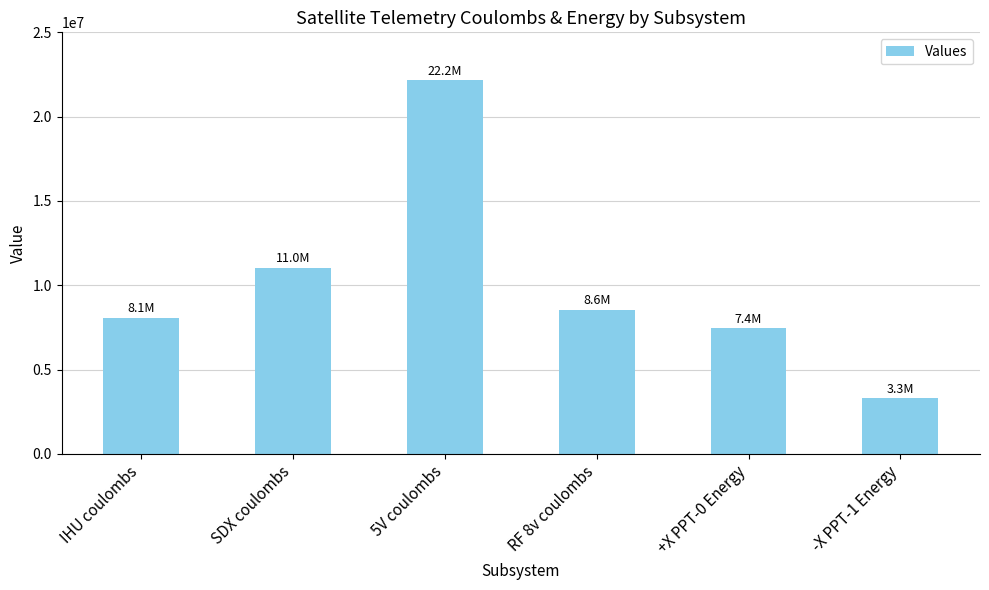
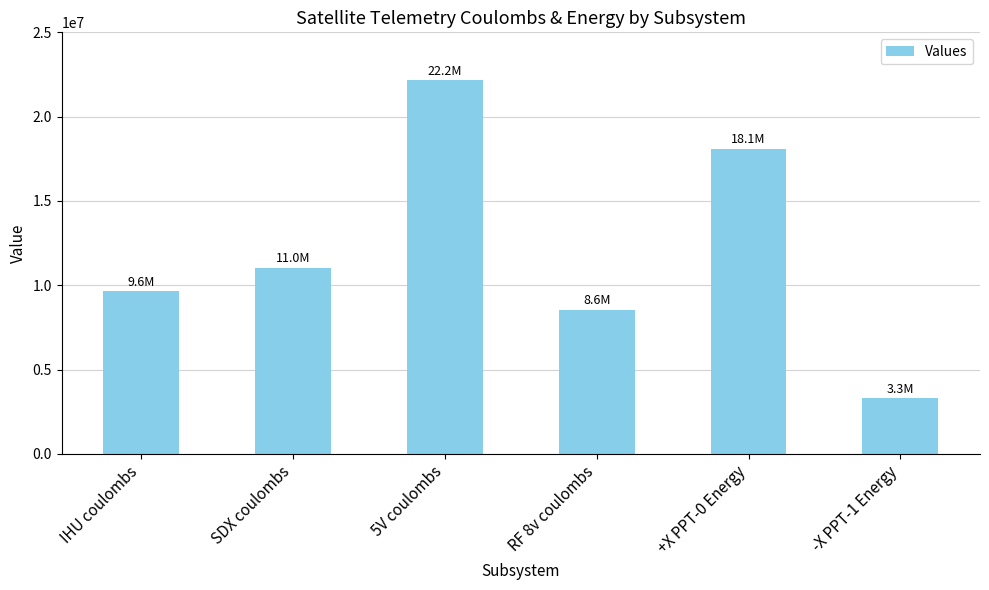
  {
-   "IHU coulombs": "8.1M",
+   "IHU coulombs": "9.6M",
    "SDX coulombs": "11.0M",
    "5V coulombs": "22.2M",
    "RF 8v coulombs": "8.6M",
-   "+X PPT-0 Energy": "7.4M",
+   "+X PPT-0 Energy": "18.1M",
    "-X PPT-1 Energy": "3.3M"
  }
